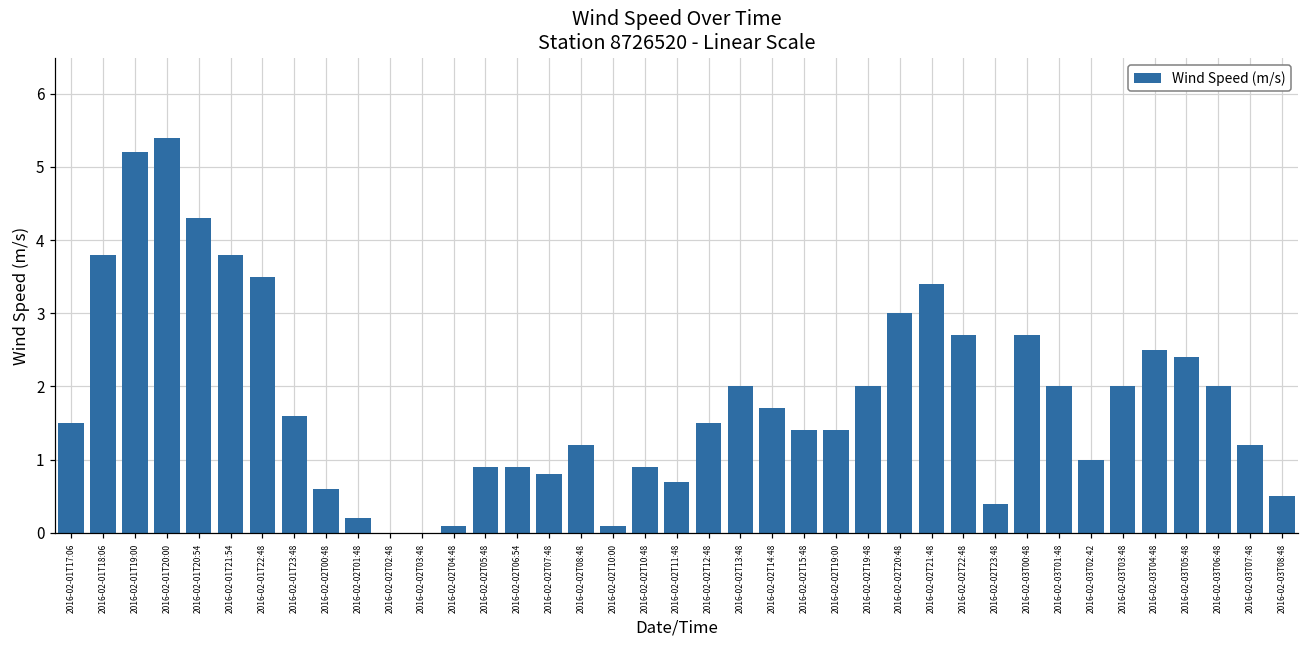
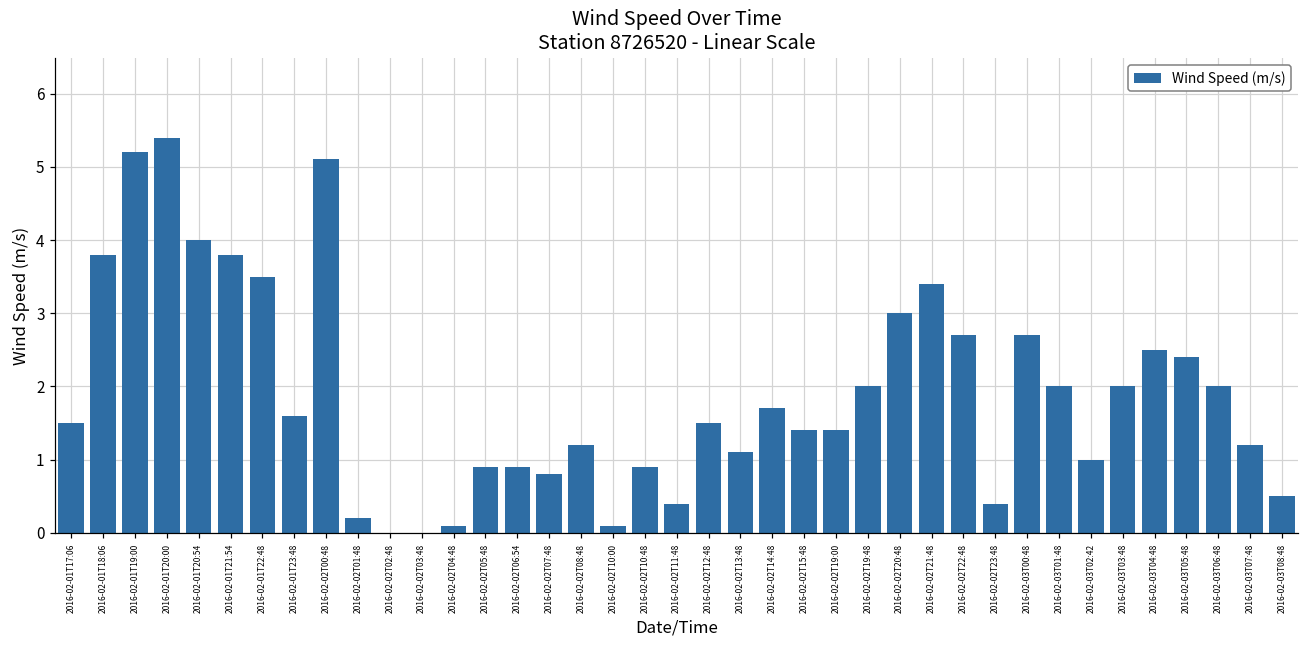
  {
    "2016-02-01T17:06": 1.5,
    "2016-02-01T18:06": 3.8,
    "2016-02-01T19:00": 5.2,
    "2016-02-01T20:00": 5.4,
-   "2016-02-01T20:54": 4.3,
+   "2016-02-01T20:54": 4.0,
    "2016-02-01T21:54": 3.8,
    "2016-02-01T22:48": 3.5,
    "2016-02-01T23:48": 1.6,
-   "2016-02-02T00:48": 0.6,
+   "2016-02-02T00:48": 5.1,
    "2016-02-02T01:48": 0.2,
    "2016-02-02T02:48": 0.0,
    "2016-02-02T03:48": 0.0,
    "2016-02-02T04:48": 0.1,
    "2016-02-02T05:48": 0.9,
    "2016-02-02T06:54": 0.9,
    "2016-02-02T07:48": 0.8,
    "2016-02-02T08:48": 1.2,
    "2016-02-02T10:00": 0.1,
    "2016-02-02T10:48": 0.9,
-   "2016-02-02T11:48": 0.7,
+   "2016-02-02T11:48": 0.4,
    "2016-02-02T12:48": 1.5,
-   "2016-02-02T13:48": 2.0,
+   "2016-02-02T13:48": 1.1,
    "2016-02-02T14:48": 1.7,
    "2016-02-02T15:48": 1.4,
    "2016-02-02T19:00": 1.4,
    "2016-02-02T19:48": 2.0,
    "2016-02-02T20:48": 3.0,
    "2016-02-02T21:48": 3.4,
    "2016-02-02T22:48": 2.7,
    "2016-02-02T23:48": 0.4,
    "2016-02-03T00:48": 2.7,
    "2016-02-03T01:48": 2.0,
    "2016-02-03T02:42": 1.0,
    "2016-02-03T03:48": 2.0,
    "2016-02-03T04:48": 2.5,
    "2016-02-03T05:48": 2.4,
    "2016-02-03T06:48": 2.0,
    "2016-02-03T07:48": 1.2,
    "2016-02-03T08:48": 0.5
  }
